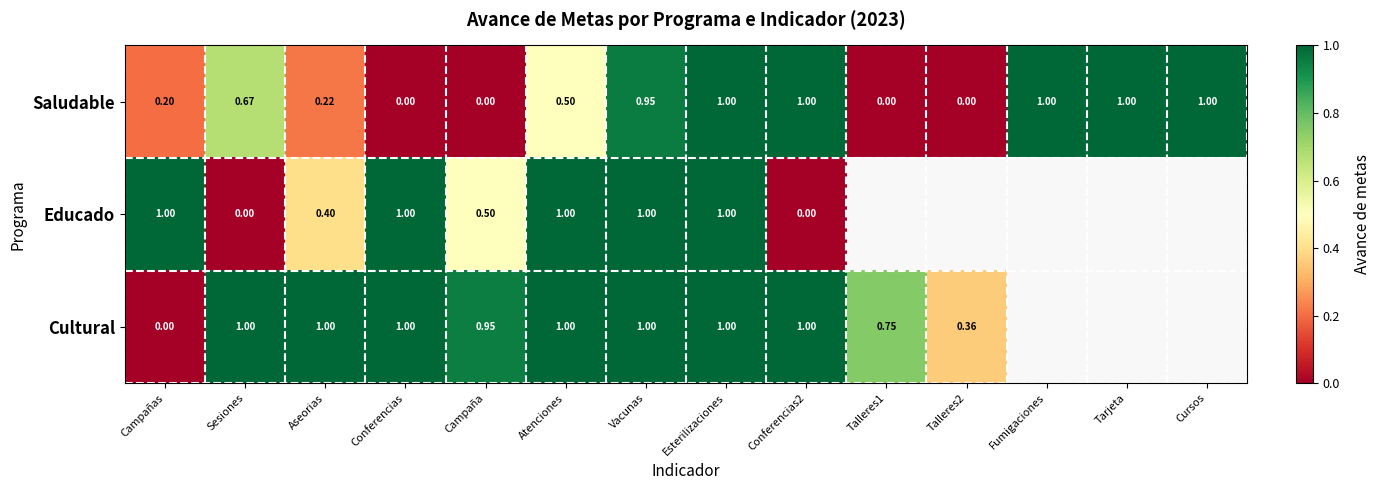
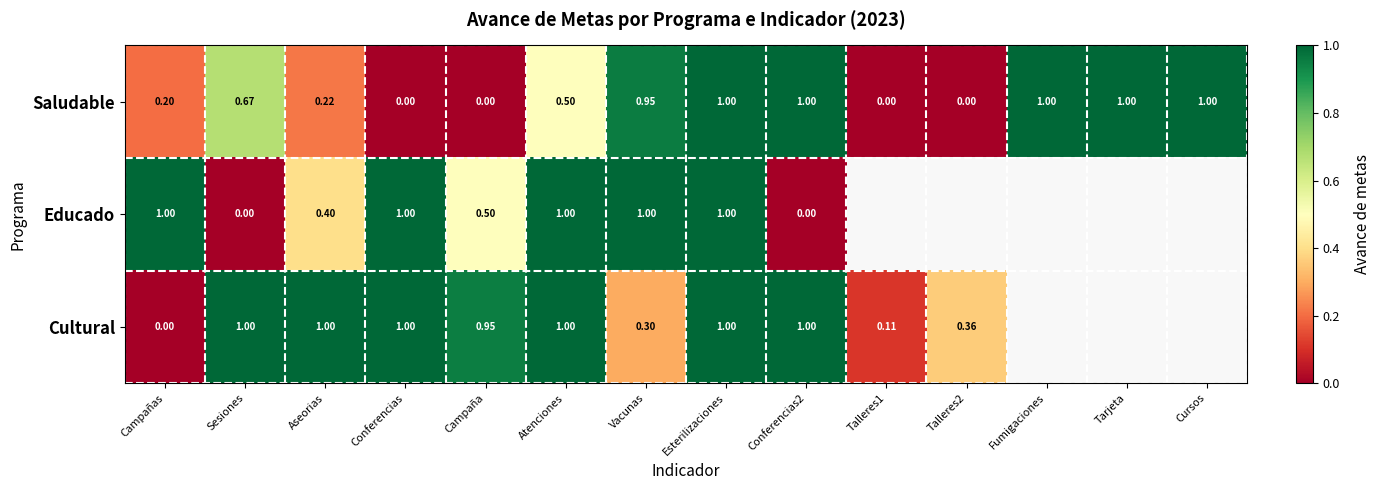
  {
    "Saludable": {
      "Campañas": 0.20,
      "Sesiones": 0.67,
      "Aseorias": 0.22,
      "Conferencias": 0.00,
      "Campaña": 0.00,
      "Atenciones": 0.50,
      "Vacunas": 0.95,
      "Esterilizaciones": 1.00,
      "Conferencias2": 1.00,
      "Talleres1": 0.00,
      "Talleres2": 0.00,
      "Fumigaciones": 1.00,
      "Tarjeta": 1.00,
      "Cursos": 1.00
    },
    "Educado": {
      "Campañas": 1.00,
      "Sesiones": 0.00,
      "Aseorias": 0.40,
      "Conferencias": 1.00,
      "Campaña": 0.50,
      "Atenciones": 1.00,
      "Vacunas": 1.00,
      "Esterilizaciones": 1.00,
      "Conferencias2": 0.00
    },
    "Cultural": {
      "Campañas": 0.00,
      "Sesiones": 1.00,
      "Aseorias": 1.00,
      "Conferencias": 1.00,
      "Campaña": 0.95,
      "Atenciones": 1.00,
-     "Vacunas": 1.00,
+     "Vacunas": 0.30,
      "Esterilizaciones": 1.00,
      "Conferencias2": 1.00,
-     "Talleres1": 0.75,
+     "Talleres1": 0.11,
      "Talleres2": 0.36
    }
  }
